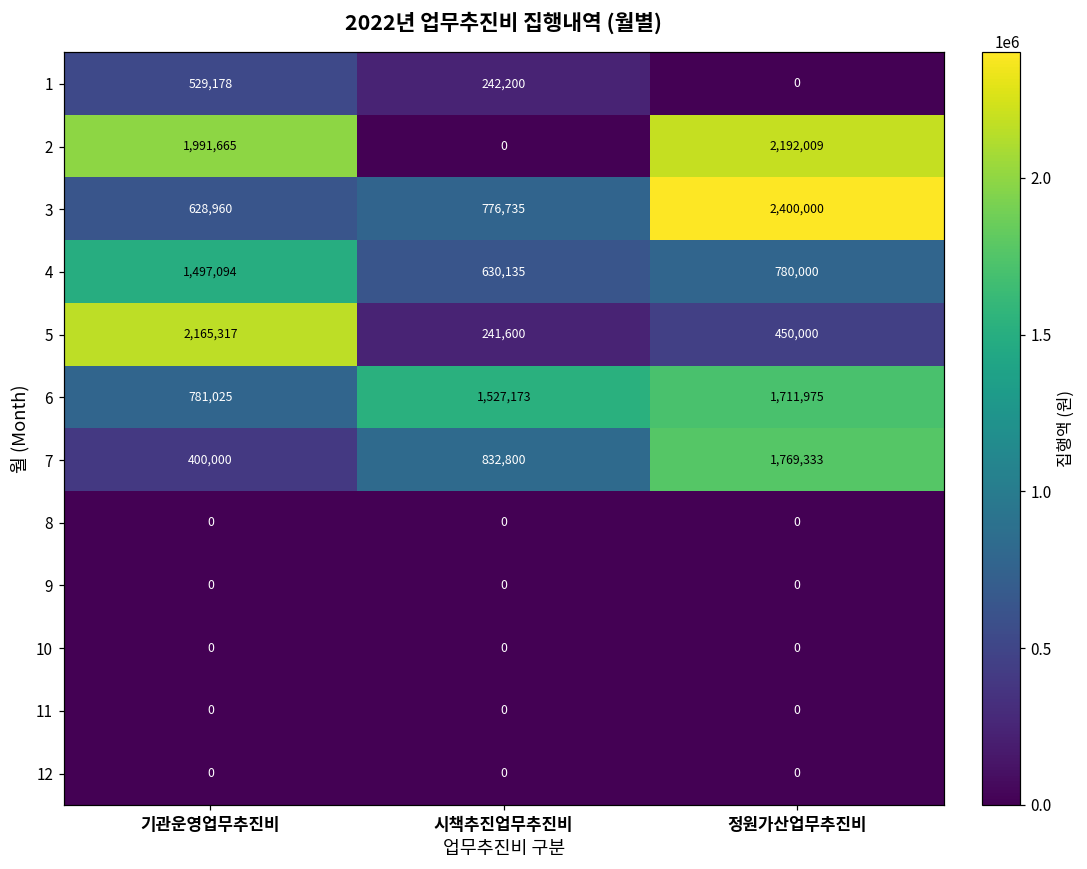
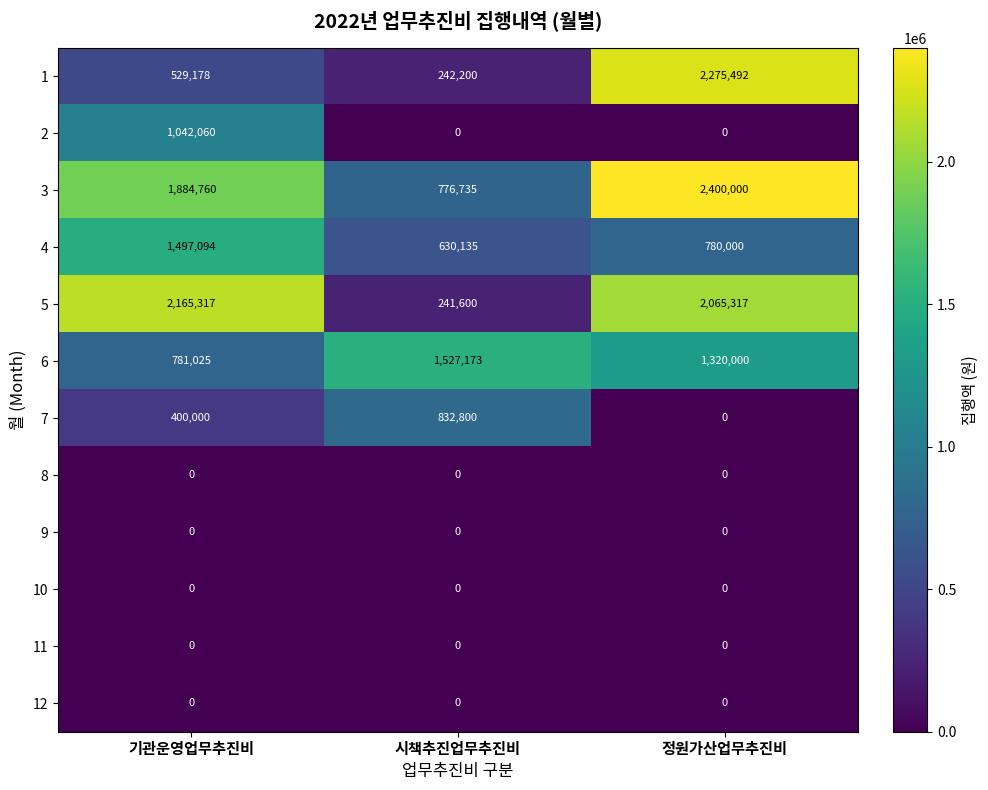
  {
    "1": {
      "기관운영업무추진비": "529,178",
      "시책추진업무추진비": "242,200",
-     "정원가산업무추진비": "0"
+     "정원가산업무추진비": "2,275,492"
    },
    "2": {
-     "기관운영업무추진비": "1,991,665",
+     "기관운영업무추진비": "1,042,060",
      "시책추진업무추진비": "0",
-     "정원가산업무추진비": "2,192,009"
+     "정원가산업무추진비": "0"
    },
    "3": {
-     "기관운영업무추진비": "628,960",
+     "기관운영업무추진비": "1,884,760",
      "시책추진업무추진비": "776,735",
      "정원가산업무추진비": "2,400,000"
    },
    "4": {
      "기관운영업무추진비": "1,497,094",
      "시책추진업무추진비": "630,135",
      "정원가산업무추진비": "780,000"
    },
    "5": {
      "기관운영업무추진비": "2,165,317",
      "시책추진업무추진비": "241,600",
-     "정원가산업무추진비": "450,000"
+     "정원가산업무추진비": "2,065,317"
    },
    "6": {
      "기관운영업무추진비": "781,025",
      "시책추진업무추진비": "1,527,173",
-     "정원가산업무추진비": "1,711,975"
+     "정원가산업무추진비": "1,320,000"
    },
    "7": {
      "기관운영업무추진비": "400,000",
      "시책추진업무추진비": "832,800",
-     "정원가산업무추진비": "1,769,333"
+     "정원가산업무추진비": "0"
    },
    "8": {
      "기관운영업무추진비": "0",
      "시책추진업무추진비": "0",
      "정원가산업무추진비": "0"
    },
    "9": {
      "기관운영업무추진비": "0",
      "시책추진업무추진비": "0",
      "정원가산업무추진비": "0"
    },
    "10": {
      "기관운영업무추진비": "0",
      "시책추진업무추진비": "0",
      "정원가산업무추진비": "0"
    },
    "11": {
      "기관운영업무추진비": "0",
      "시책추진업무추진비": "0",
      "정원가산업무추진비": "0"
    },
    "12": {
      "기관운영업무추진비": "0",
      "시책추진업무추진비": "0",
      "정원가산업무추진비": "0"
    }
  }
